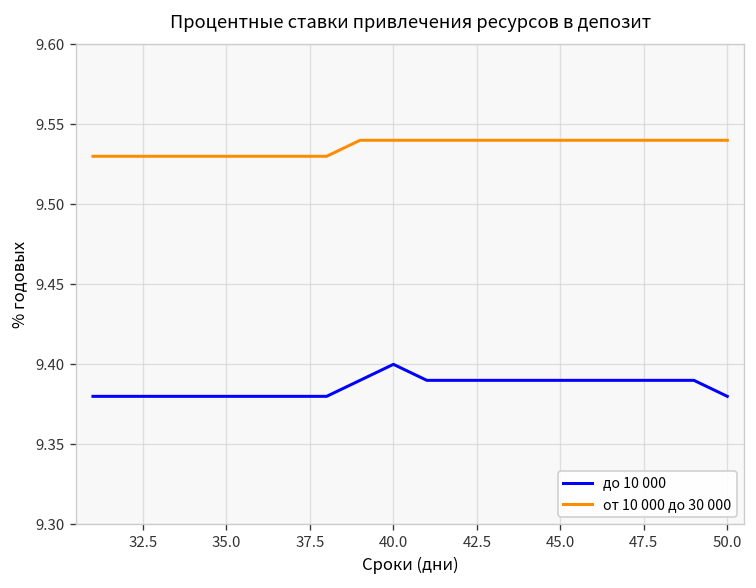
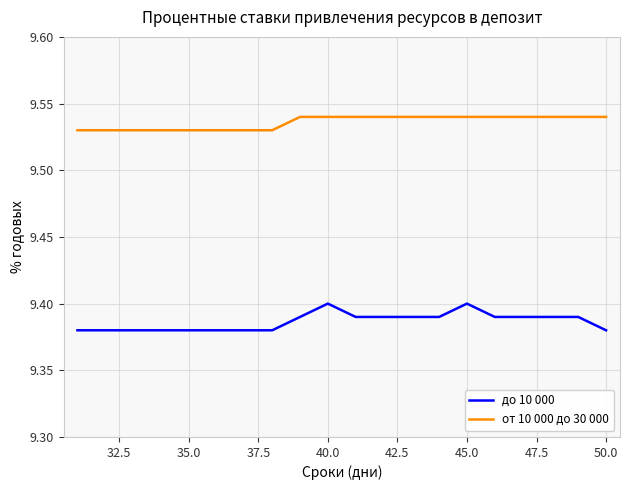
  {
    "до 10 000": {
      "35.0": 9.38,
      "40.0": 9.40,
-     "45.0": 9.39,
+     "45.0": 9.40,
      "50.0": 9.38
    },
    "от 10 000 до 30 000": {
      "35.0": 9.53,
      "40.0": 9.54,
      "45.0": 9.54,
      "50.0": 9.54
    }
  }
